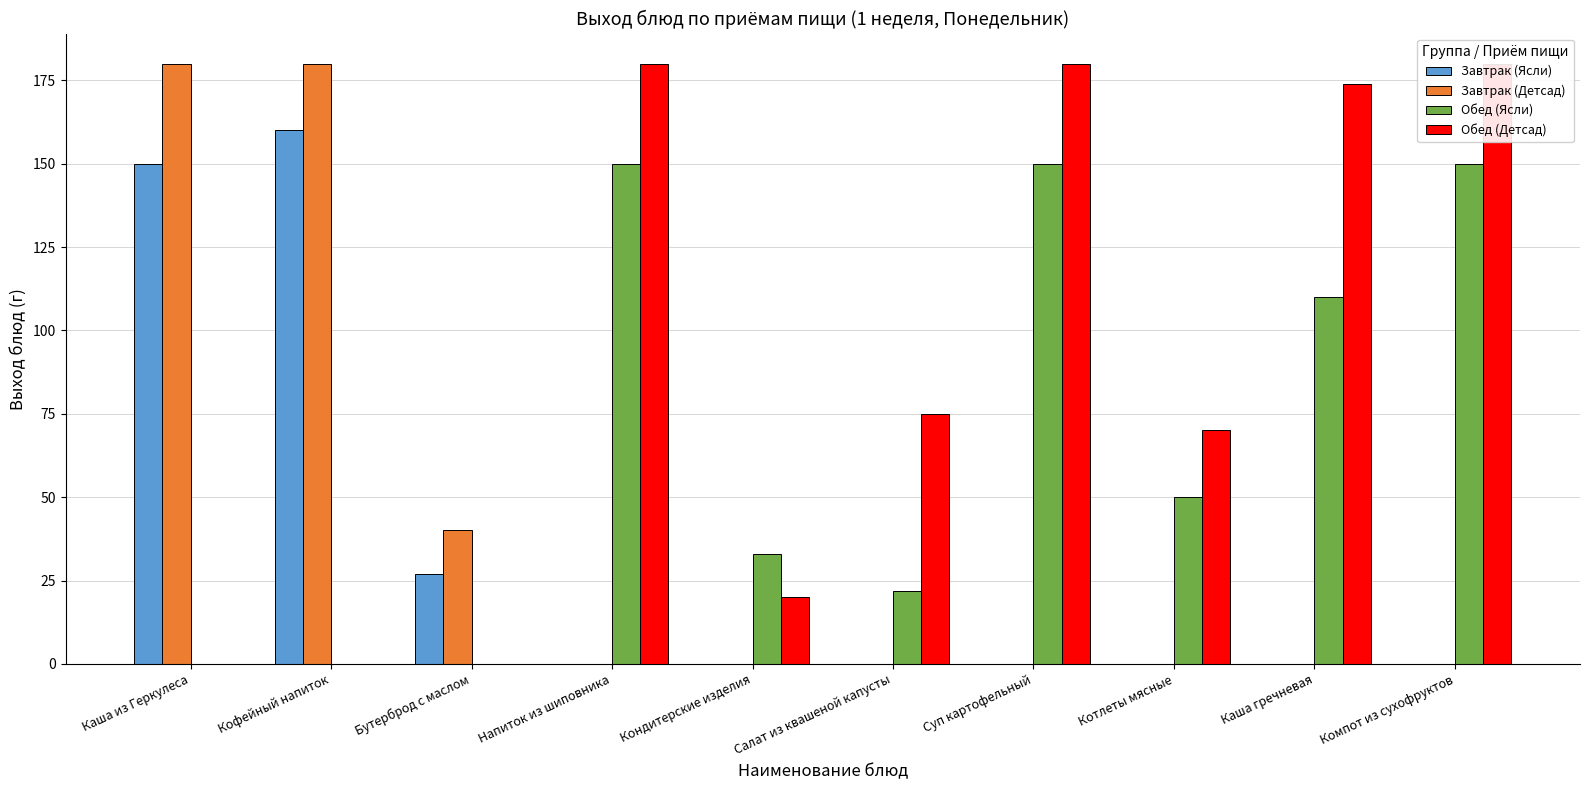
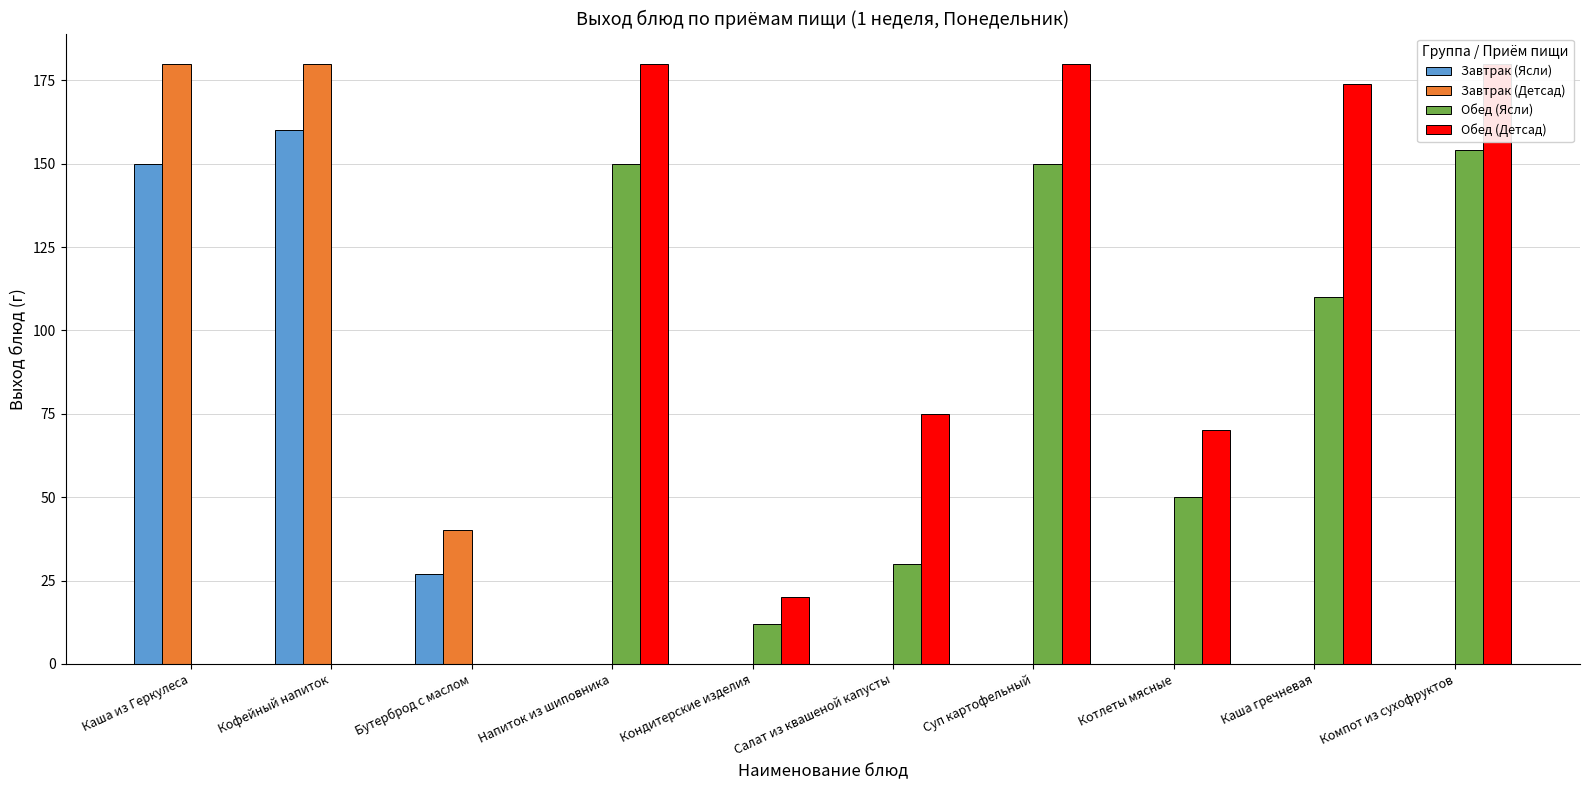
  {
    "Завтрак (Ясли)": {
      "Каша из Геркулеса": 150,
      "Кофейный напиток": 160,
      "Бутерброд с маслом": 27,
      "Напиток из шиповника": 0,
      "Кондитерские изделия": 0,
      "Салат из квашеной капусты": 0,
      "Суп картофельный": 0,
      "Котлеты мясные": 0,
      "Каша гречневая": 0,
      "Компот из сухофруктов": 0
    },
    "Завтрак (Детсад)": {
      "Каша из Геркулеса": 180,
      "Кофейный напиток": 180,
      "Бутерброд с маслом": 40,
      "Напиток из шиповника": 0,
      "Кондитерские изделия": 0,
      "Салат из квашеной капусты": 0,
      "Суп картофельный": 0,
      "Котлеты мясные": 0,
      "Каша гречневая": 0,
      "Компот из сухофруктов": 0
    },
    "Обед (Ясли)": {
      "Каша из Геркулеса": 0,
      "Кофейный напиток": 0,
      "Бутерброд с маслом": 0,
      "Напиток из шиповника": 150,
-     "Кондитерские изделия": 33,
-     "Салат из квашеной капусты": 22,
+     "Кондитерские изделия": 12,
+     "Салат из квашеной капусты": 30,
      "Суп картофельный": 150,
      "Котлеты мясные": 50,
      "Каша гречневая": 110,
-     "Компот из сухофруктов": 150
+     "Компот из сухофруктов": 154
    },
    "Обед (Детсад)": {
      "Каша из Геркулеса": 0,
      "Кофейный напиток": 0,
      "Бутерброд с маслом": 0,
      "Напиток из шиповника": 180,
      "Кондитерские изделия": 20,
      "Салат из квашеной капусты": 75,
      "Суп картофельный": 180,
      "Котлеты мясные": 70,
      "Каша гречневая": 174
    }
  }
